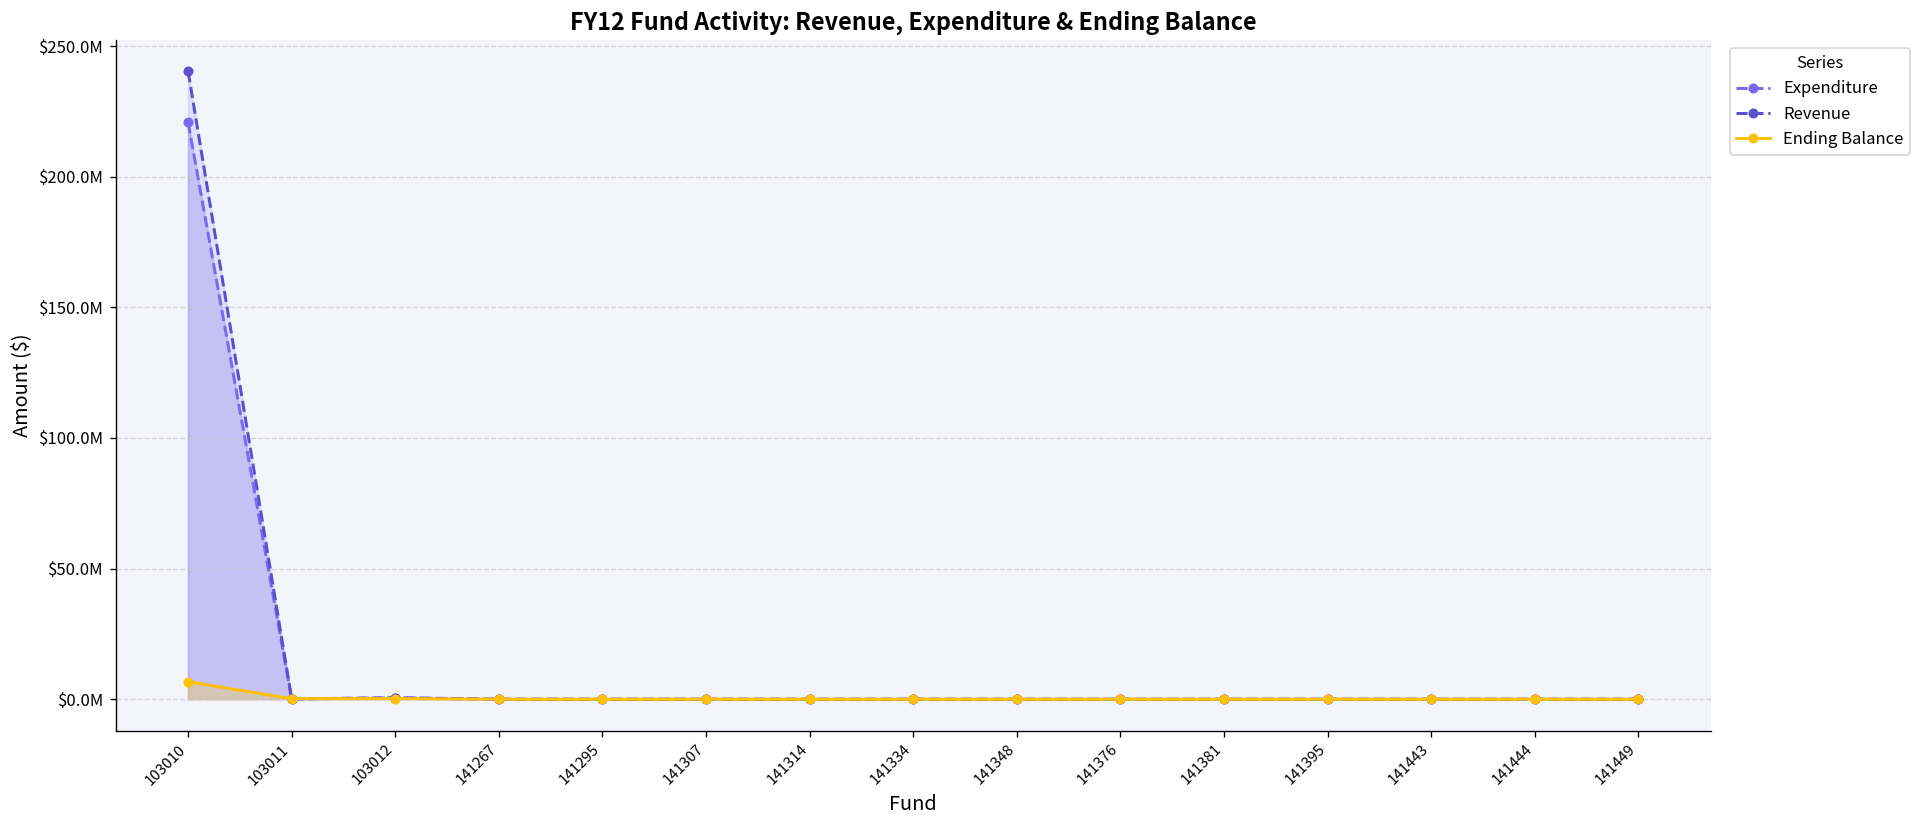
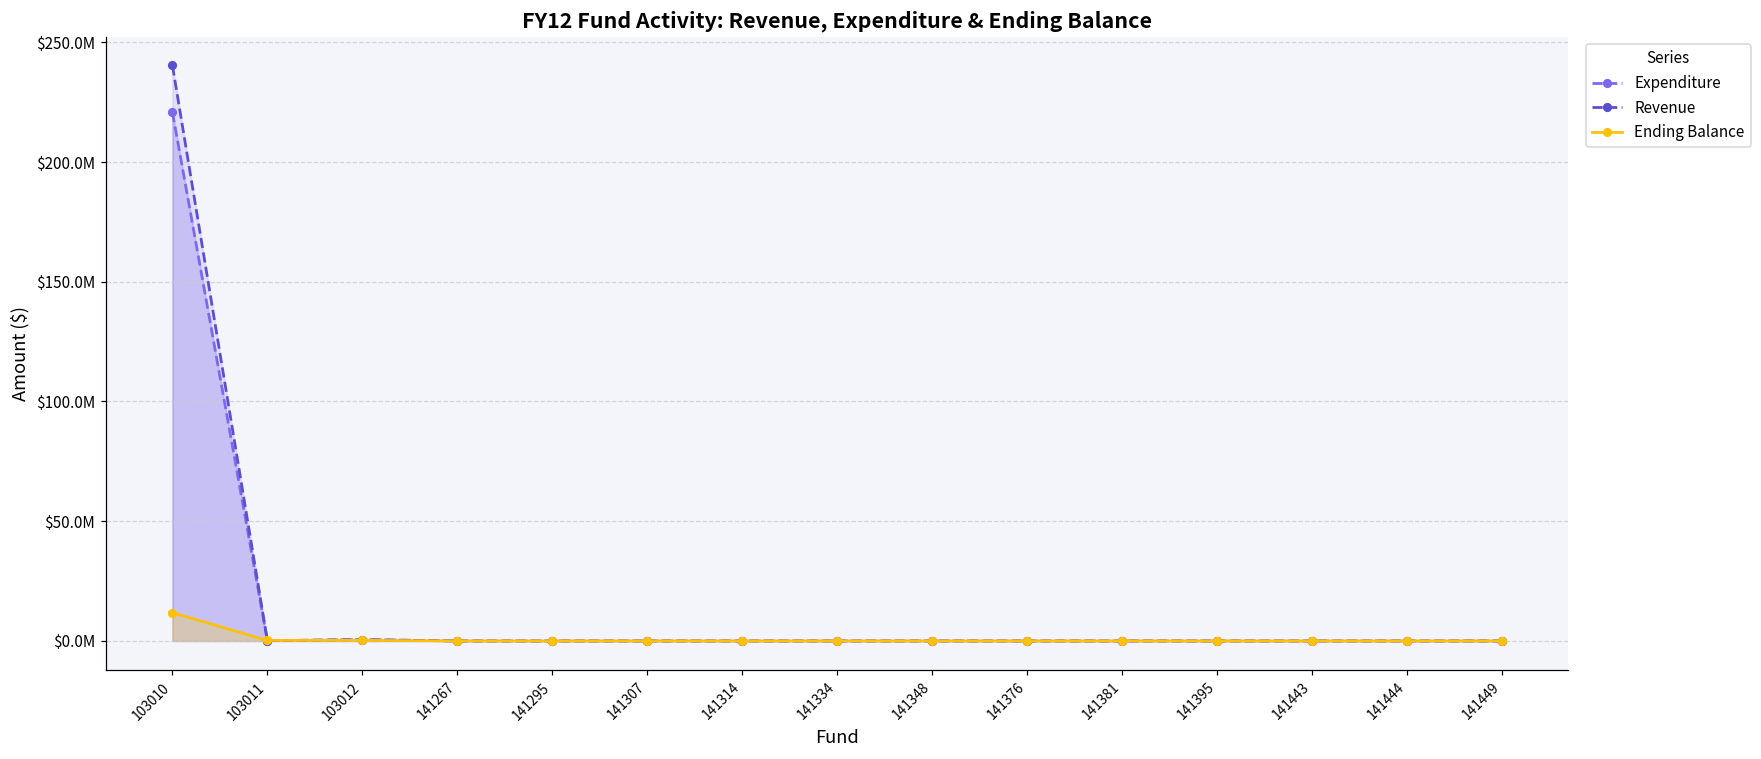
  {
    "Ending Balance": {
-     "103010": "$7000000"
+     "103010": "$12000000"
    }
  }
